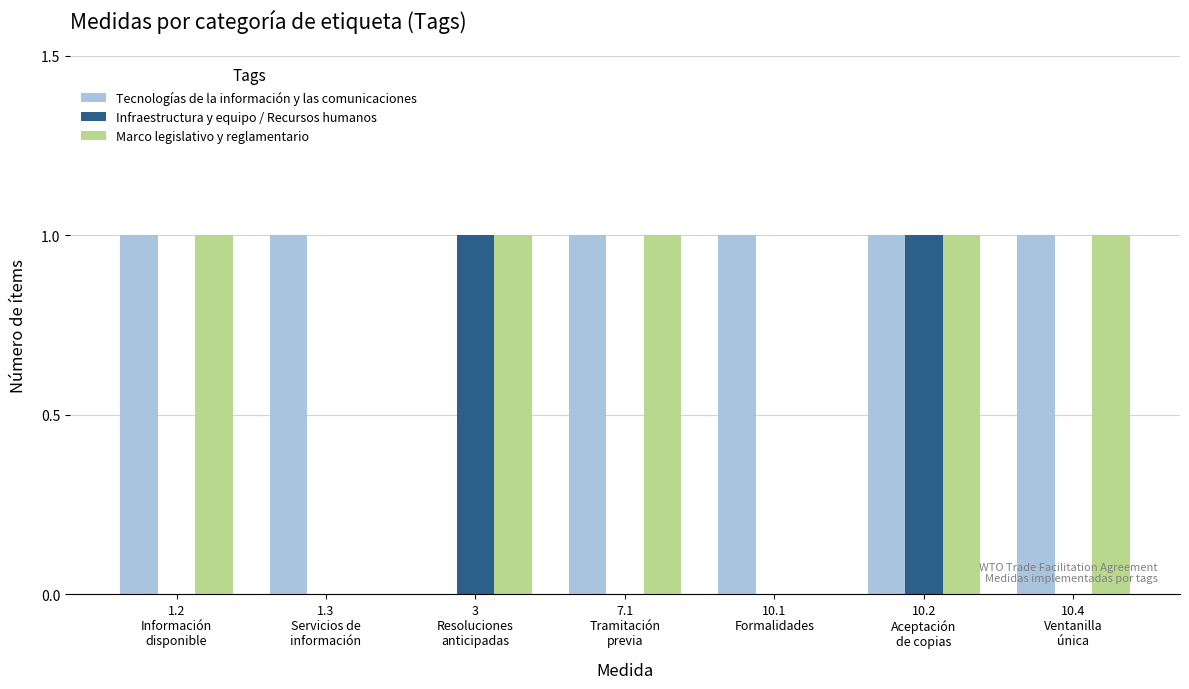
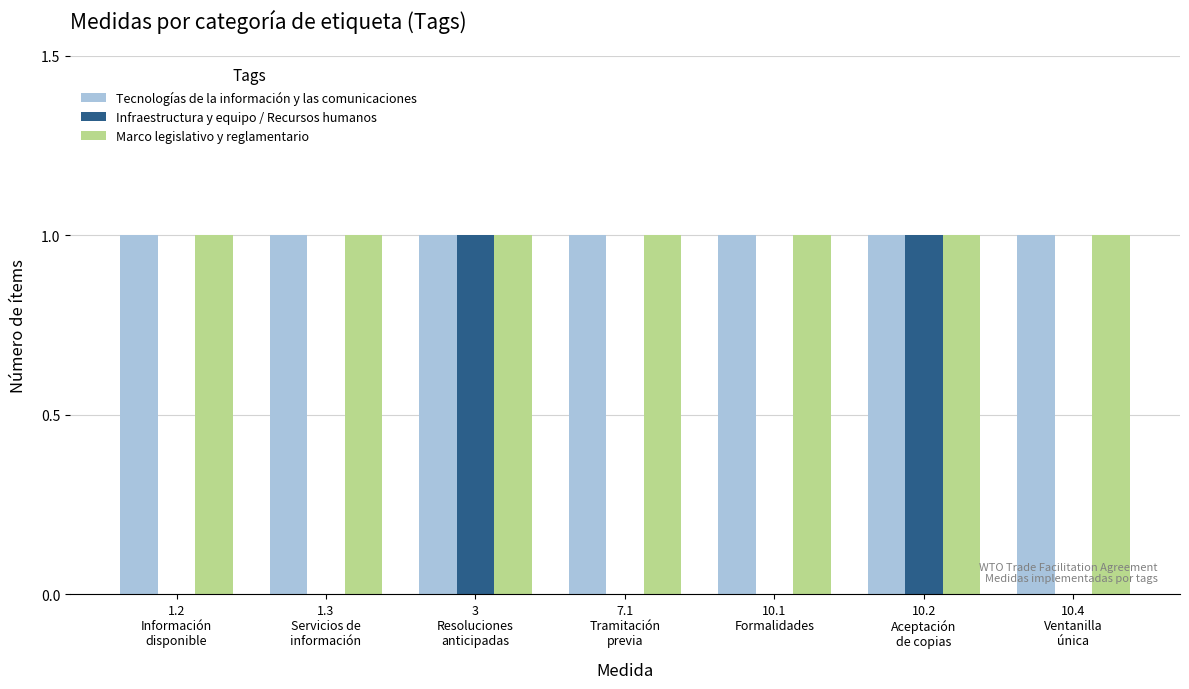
  {
    "Tecnologías de la información y las comunicaciones": {
      "1.2 Información disponible": 1,
      "1.3 Servicios de información": 1,
-     "3 Resoluciones anticipadas": 0,
+     "3 Resoluciones anticipadas": 1,
      "7.1 Tramitación previa": 1,
      "10.1 Formalidades": 1,
      "10.2 Aceptación de copias": 1,
      "10.4 Ventanilla única": 1
    },
    "Infraestructura y equipo / Recursos humanos": {
      "1.2 Información disponible": 0,
      "1.3 Servicios de información": 0,
      "3 Resoluciones anticipadas": 1,
      "7.1 Tramitación previa": 0,
      "10.1 Formalidades": 0,
      "10.2 Aceptación de copias": 1,
      "10.4 Ventanilla única": 0
    },
    "Marco legislativo y reglamentario": {
      "1.2 Información disponible": 1,
-     "1.3 Servicios de información": 0,
+     "1.3 Servicios de información": 1,
      "3 Resoluciones anticipadas": 1,
      "7.1 Tramitación previa": 1,
-     "10.1 Formalidades": 0,
+     "10.1 Formalidades": 1,
      "10.2 Aceptación de copias": 1,
      "10.4 Ventanilla única": 1
    }
  }
